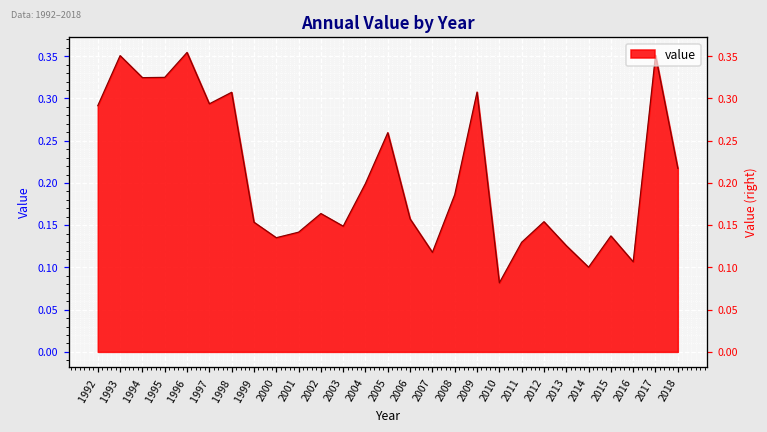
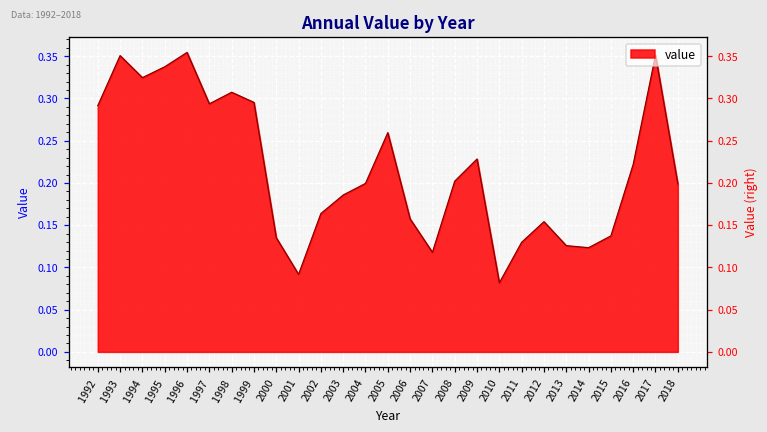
  {
    "1992": 0.29,
    "1993": 0.35,
    "1994": 0.32,
-   "1995": 0.33,
+   "1995": 0.34,
    "1996": 0.35,
    "1997": 0.29,
    "1998": 0.31,
-   "1999": 0.15,
+   "1999": 0.30,
    "2000": 0.14,
-   "2001": 0.14,
+   "2001": 0.09,
    "2002": 0.16,
-   "2003": 0.15,
+   "2003": 0.19,
    "2004": 0.20,
    "2005": 0.26,
    "2006": 0.16,
    "2007": 0.12,
-   "2008": 0.19,
-   "2009": 0.31,
+   "2008": 0.20,
+   "2009": 0.23,
    "2010": 0.08,
    "2011": 0.13,
    "2012": 0.15,
    "2013": 0.13,
-   "2014": 0.10,
+   "2014": 0.12,
    "2015": 0.14,
-   "2016": 0.11,
-   "2018": 0.22
+   "2016": 0.22,
+   "2018": 0.20
  }
